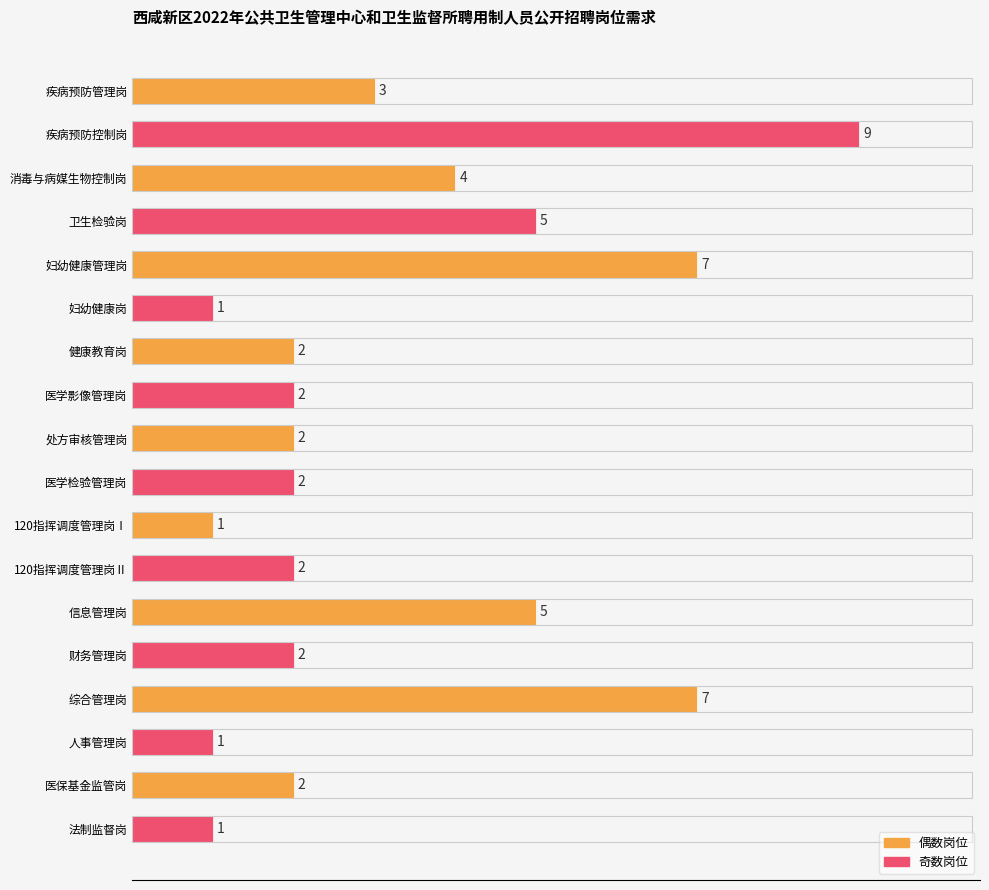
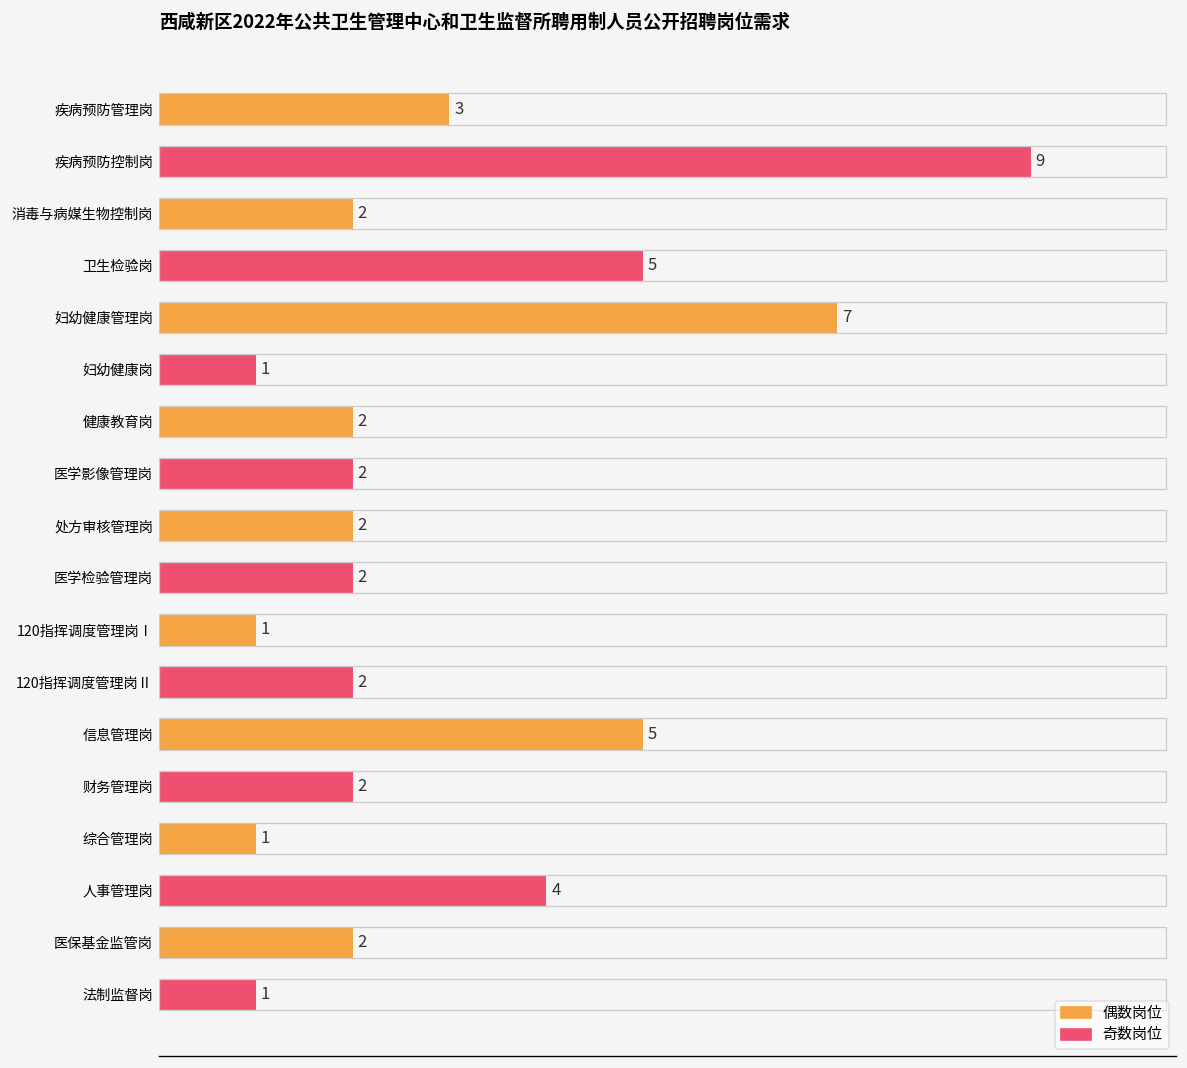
  {
    "疾病预防管理岗": 3,
    "疾病预防控制岗": 9,
-   "消毒与病媒生物控制岗": 4,
+   "消毒与病媒生物控制岗": 2,
    "卫生检验岗": 5,
    "妇幼健康管理岗": 7,
    "妇幼健康岗": 1,
    "健康教育岗": 2,
    "医学影像管理岗": 2,
    "处方审核管理岗": 2,
    "医学检验管理岗": 2,
    "120指挥调度管理岗Ⅰ": 1,
    "120指挥调度管理岗Ⅱ": 2,
    "信息管理岗": 5,
    "财务管理岗": 2,
-   "综合管理岗": 7,
-   "人事管理岗": 1,
+   "综合管理岗": 1,
+   "人事管理岗": 4,
    "医保基金监管岗": 2,
    "法制监督岗": 1
  }
